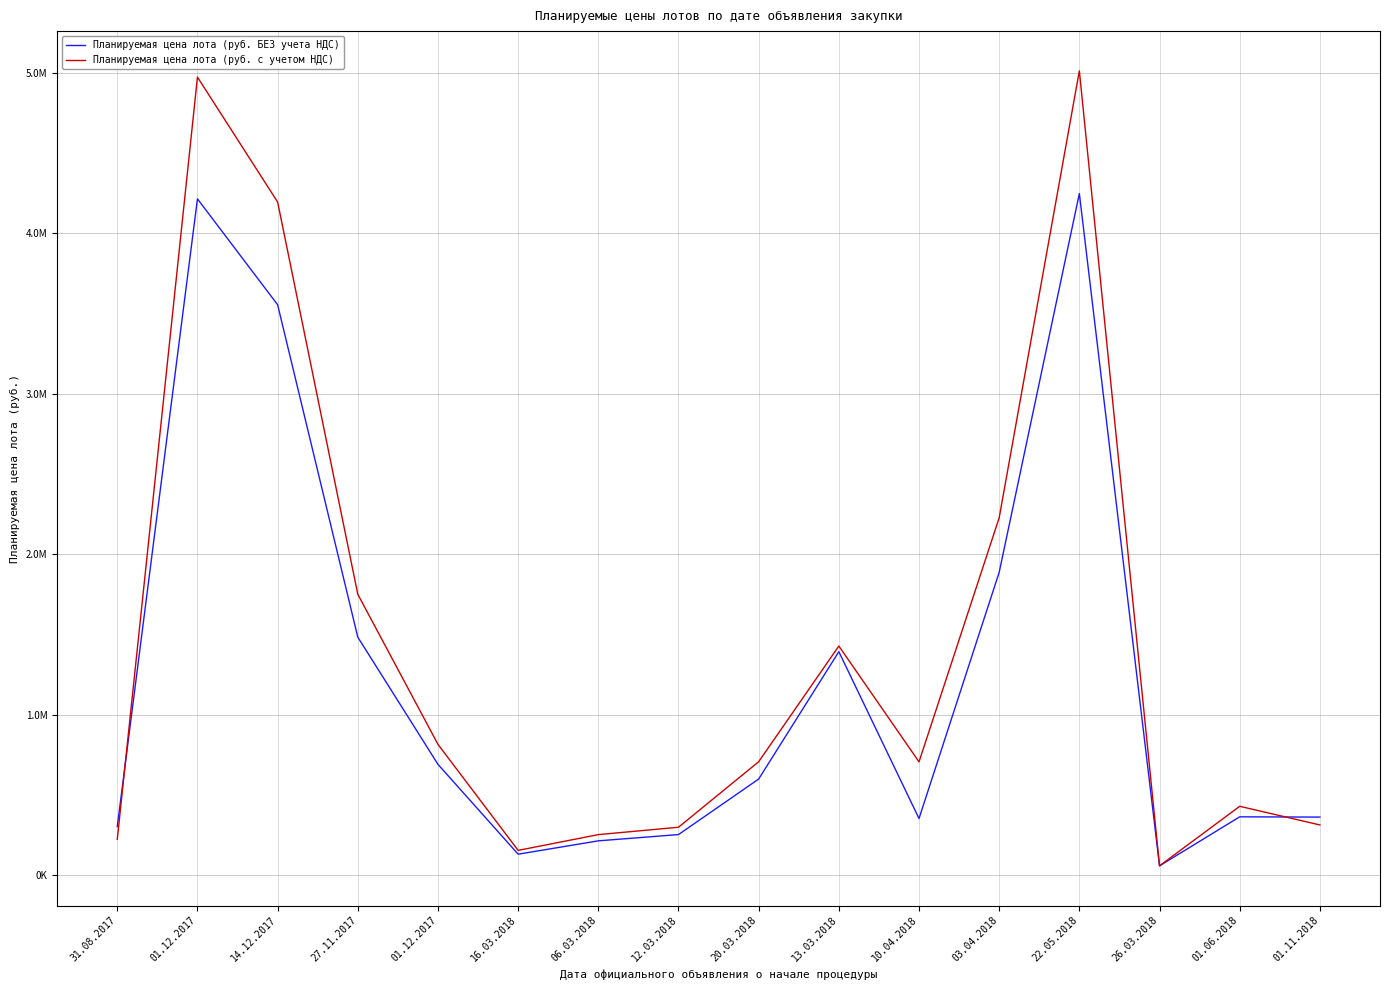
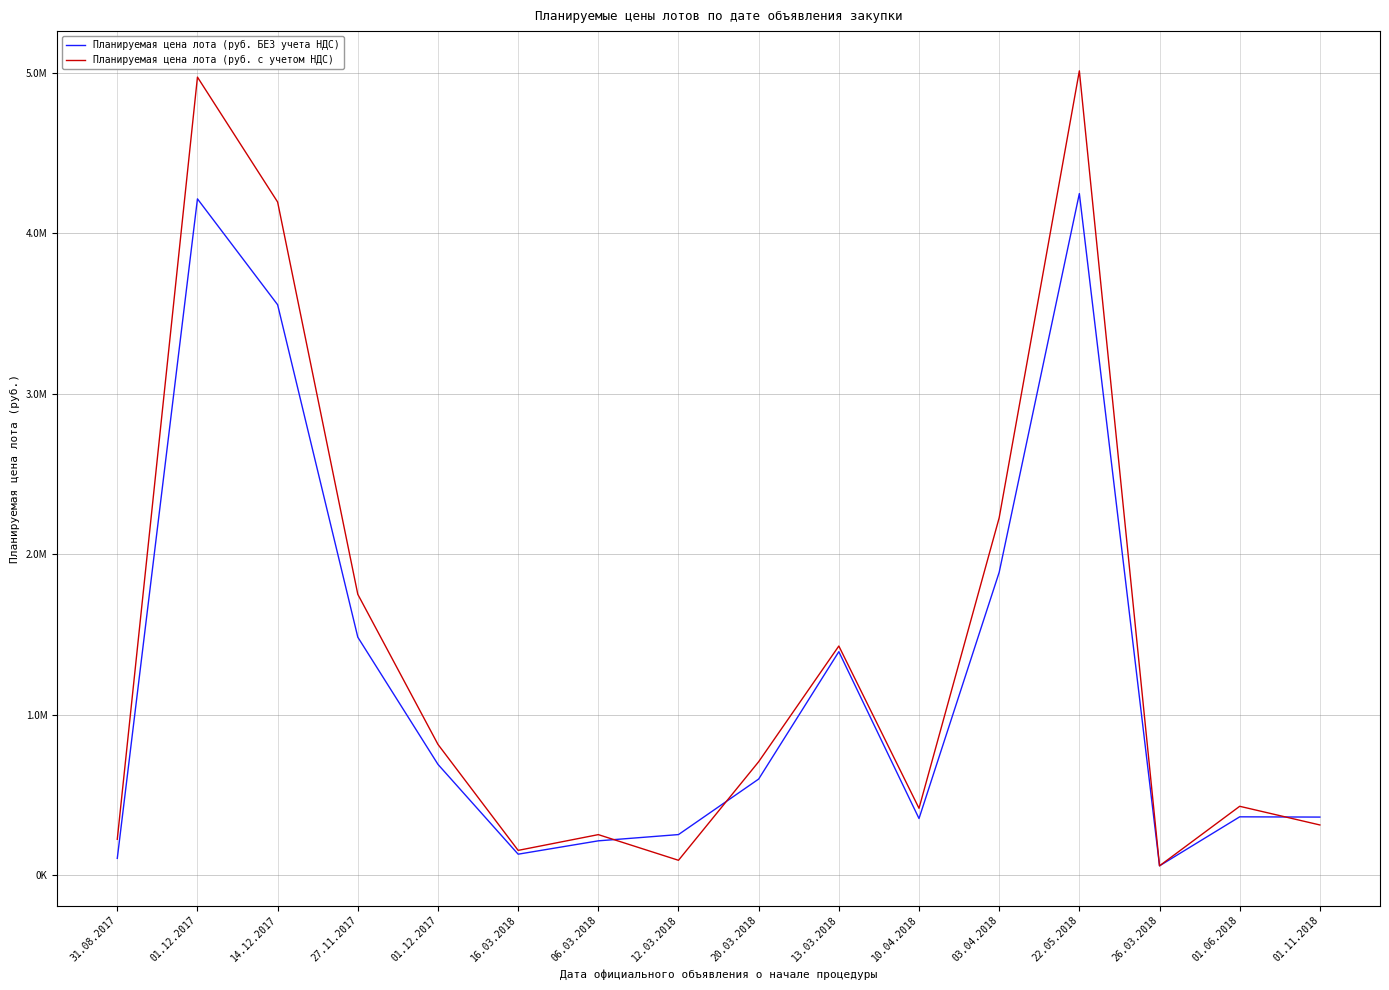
  {
    "Планируемая цена лота (руб. БЕЗ учета НДС)": {
-     "31.08.2017": 300000,
+     "31.08.2017": 110000,
      "14.12.2017": 3560000,
      "27.11.2017": 1480000,
      "16.03.2018": 130000,
      "06.03.2018": 220000,
      "12.03.2018": 250000,
      "20.03.2018": 600000,
      "13.03.2018": 1390000,
      "10.04.2018": 350000,
      "03.04.2018": 1890000,
      "22.05.2018": 4250000,
      "01.06.2018": 360000,
      "01.11.2018": 360000
    },
    "Планируемая цена лота (руб. с учетом НДС)": {
      "31.08.2017": 220000,
      "14.12.2017": 4200000,
      "27.11.2017": 1750000,
      "16.03.2018": 160000,
      "06.03.2018": 250000,
-     "12.03.2018": 300000,
+     "12.03.2018": 90000,
      "20.03.2018": 710000,
      "13.03.2018": 1430000,
-     "10.04.2018": 710000,
+     "10.04.2018": 420000,
      "03.04.2018": 2230000,
      "22.05.2018": 5010000,
      "01.06.2018": 430000,
      "01.11.2018": 310000
    }
  }
